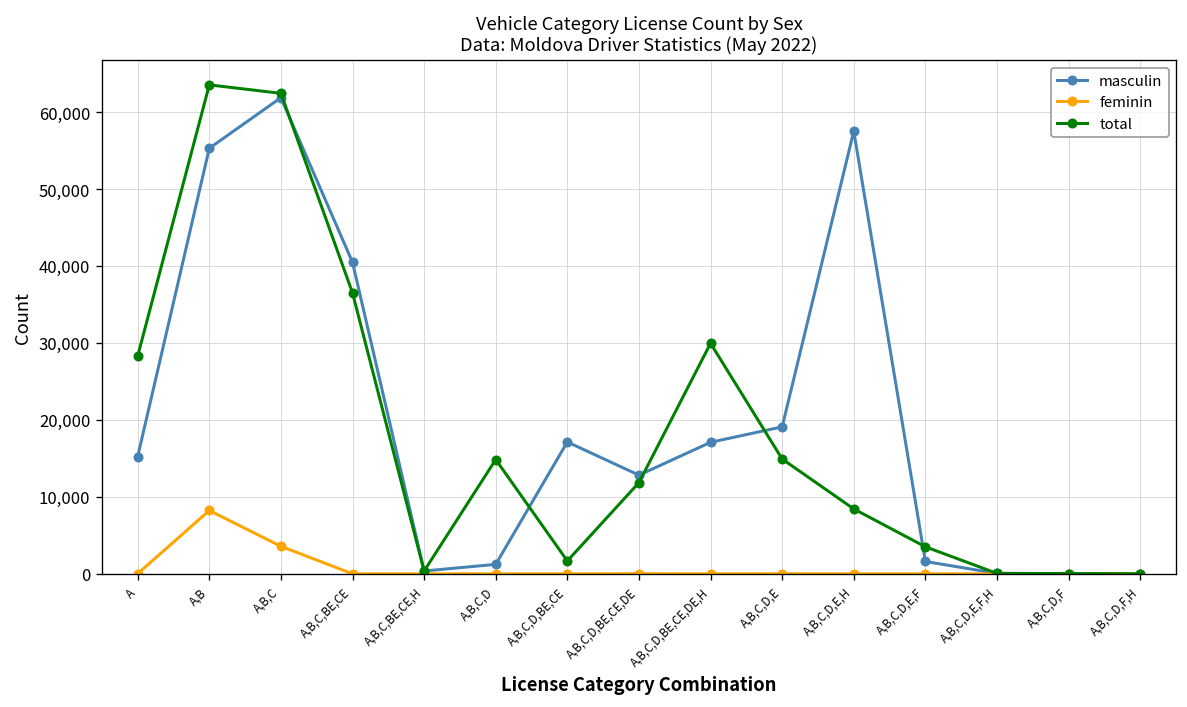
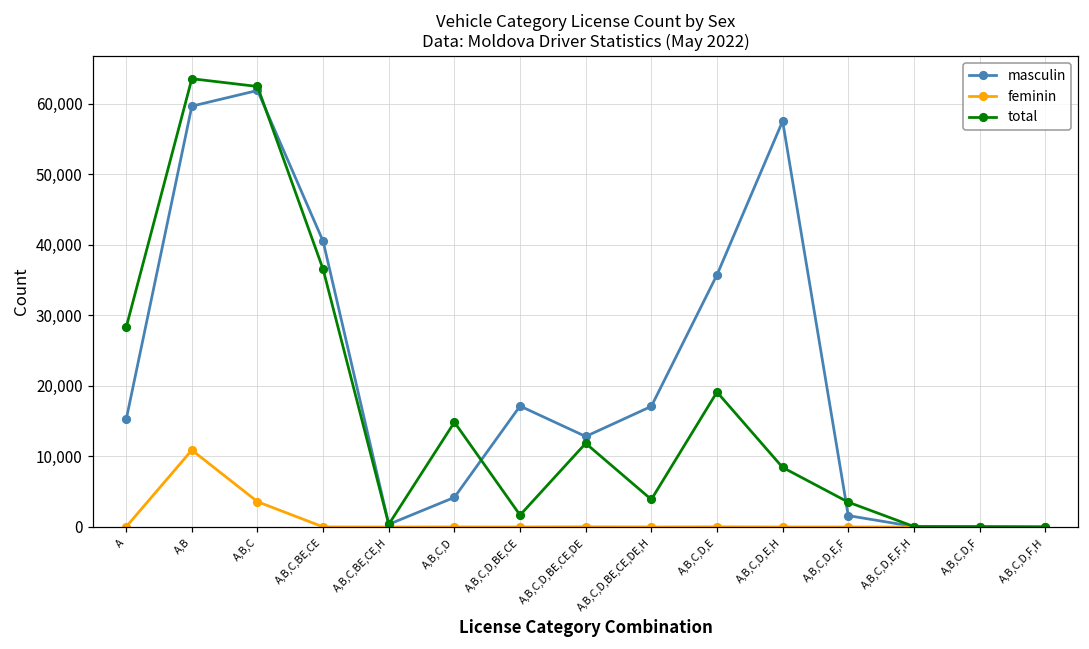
  {
    "masculin": {
      "A": "15,000",
-     "A,B": "55,000",
+     "A,B": "60,000",
      "A,B,C": "62,000",
      "A,B,C,BE,CE": "40,000",
-     "A,B,C,D": "1,000",
+     "A,B,C,D": "4,000",
      "A,B,C,D,BE,CE": "17,000",
      "A,B,C,D,BE,CE,DE": "13,000",
      "A,B,C,D,BE,CE,DE,H": "17,000",
-     "A,B,C,D,E": "19,000",
+     "A,B,C,D,E": "36,000",
      "A,B,C,D,E,H": "58,000",
      "A,B,C,D,E,F": "2,000"
    },
    "feminin": {
      "A": "0",
-     "A,B": "8,000",
+     "A,B": "11,000",
      "A,B,C": "4,000",
      "A,B,C,BE,CE": "0",
      "A,B,C,D": "0",
      "A,B,C,D,BE,CE": "0",
      "A,B,C,D,BE,CE,DE": "0",
      "A,B,C,D,BE,CE,DE,H": "0",
      "A,B,C,D,E": "0",
      "A,B,C,D,E,H": "0",
      "A,B,C,D,E,F": "0"
    },
    "total": {
      "A": "28,000",
      "A,B": "64,000",
      "A,B,C": "62,000",
      "A,B,C,BE,CE": "37,000",
      "A,B,C,D": "15,000",
      "A,B,C,D,BE,CE": "2,000",
      "A,B,C,D,BE,CE,DE": "12,000",
-     "A,B,C,D,BE,CE,DE,H": "30,000",
-     "A,B,C,D,E": "15,000",
+     "A,B,C,D,BE,CE,DE,H": "4,000",
+     "A,B,C,D,E": "19,000",
      "A,B,C,D,E,H": "8,000",
      "A,B,C,D,E,F": "4,000"
    }
  }
